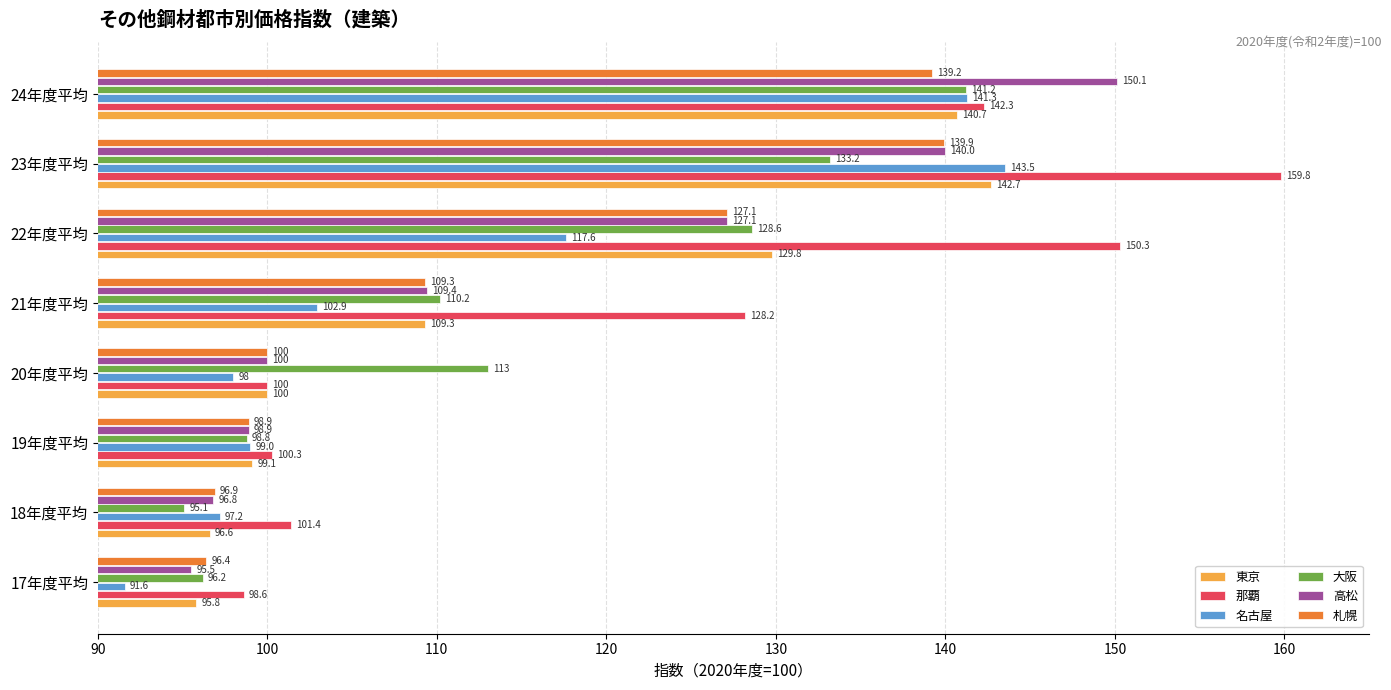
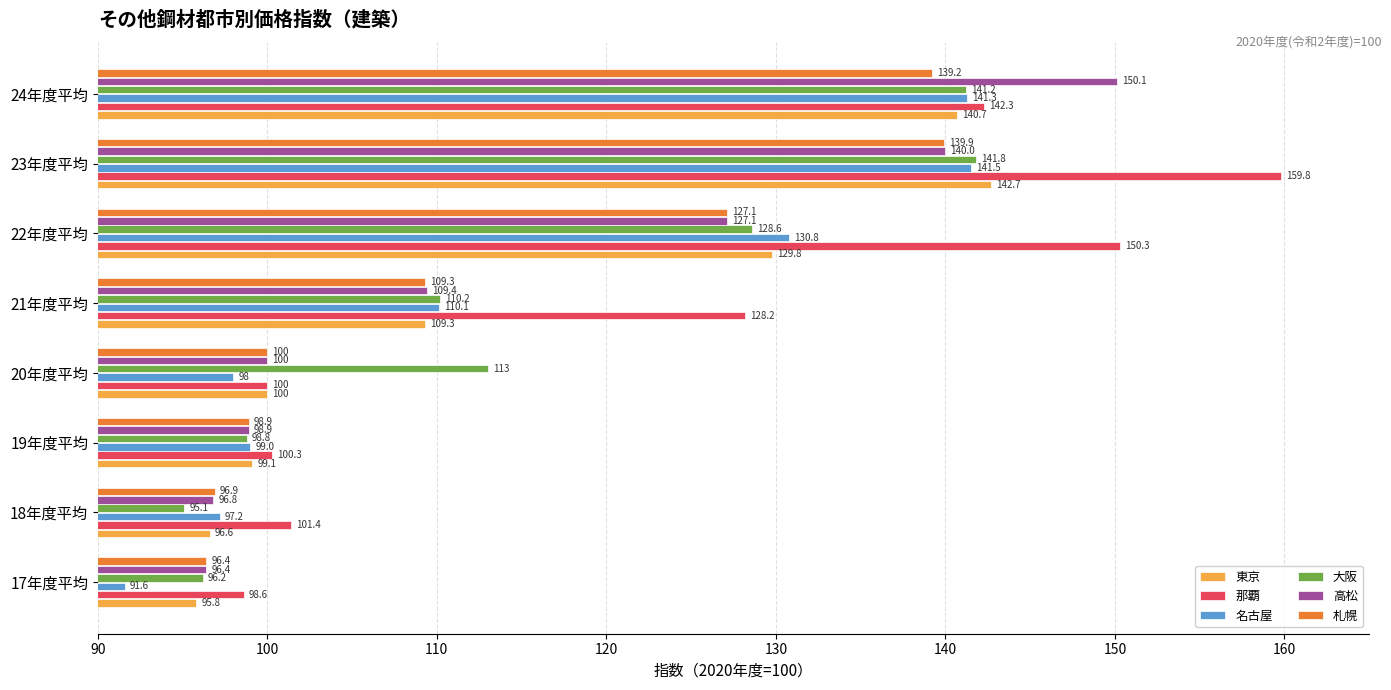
  {
    "那覇": {
      "24年度平均": 142.3,
      "23年度平均": 159.8,
      "22年度平均": 150.3,
      "21年度平均": 128.2,
      "19年度平均": 100.3,
      "18年度平均": 101.4,
      "17年度平均": 98.6
    },
    "名古屋": {
      "24年度平均": 141.3,
-     "23年度平均": 143.5,
-     "22年度平均": 117.6,
-     "21年度平均": 102.9,
+     "23年度平均": 141.5,
+     "22年度平均": 130.8,
+     "21年度平均": 110.1,
      "20年度平均": 98,
      "19年度平均": 99.0,
      "18年度平均": 97.2,
      "17年度平均": 91.6
    },
    "大阪": {
      "24年度平均": 141.2,
-     "23年度平均": 133.2,
+     "23年度平均": 141.8,
      "22年度平均": 128.6,
      "21年度平均": 110.2,
      "20年度平均": 113,
      "18年度平均": 95.1,
      "17年度平均": 96.2
    },
    "高松": {
      "24年度平均": 150.1,
-     "17年度平均": 95.5
+     "17年度平均": 96.4
    }
  }
